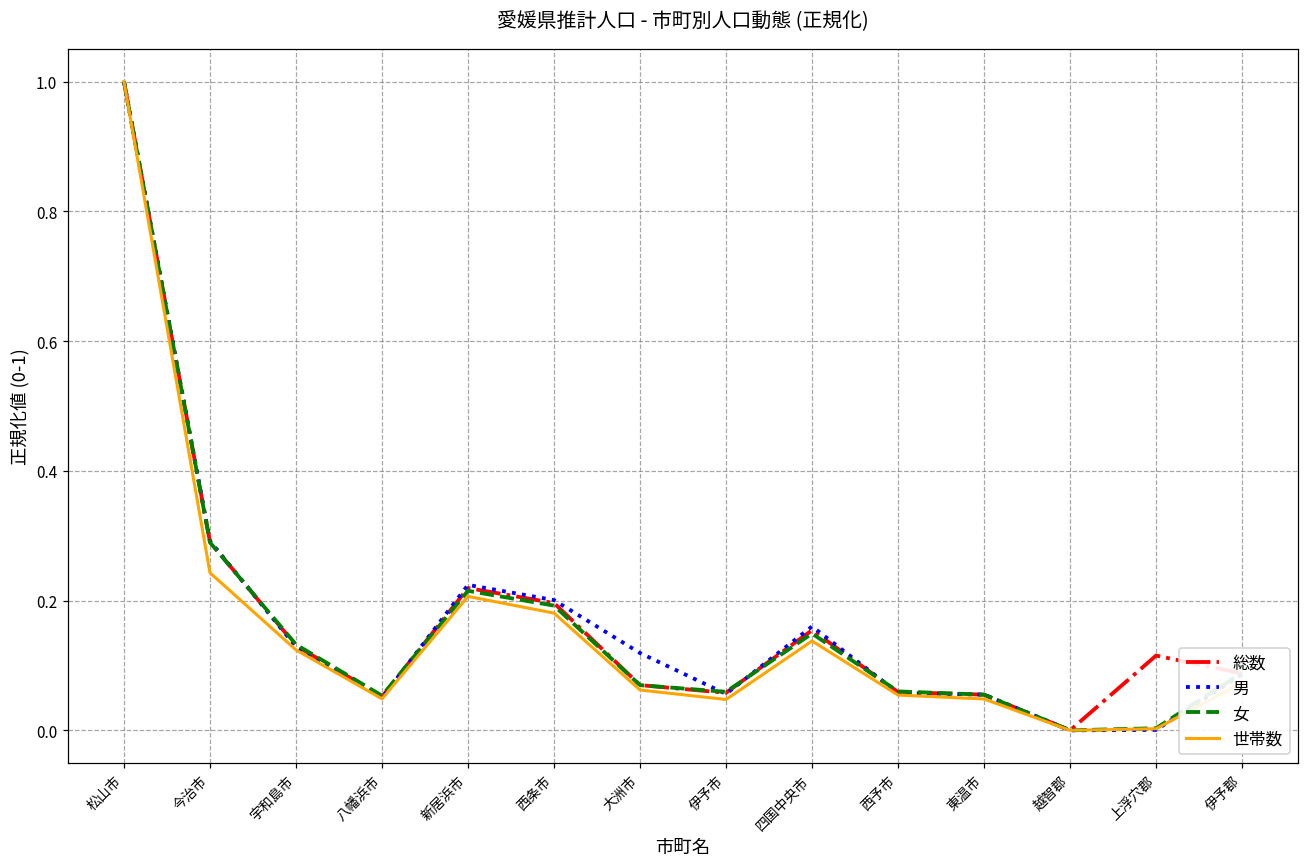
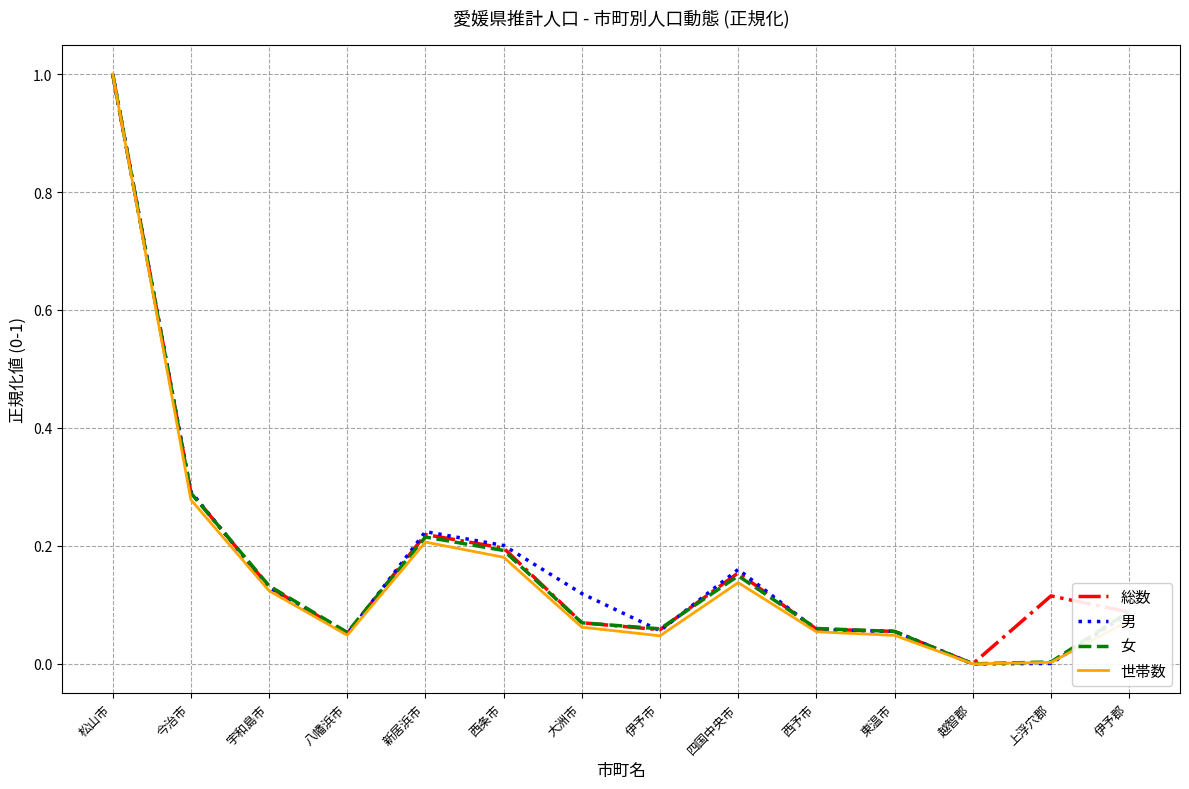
  {
    "総数": {
      "四国中央市": 0.15,
      "上浮穴郡": 0.12
    },
    "男": {
      "新居浜市": 0.22,
      "西条市": 0.20,
      "大洲市": 0.12,
      "四国中央市": 0.16
    },
    "女": {
      "四国中央市": 0.15
    },
    "世帯数": {
-     "今治市": 0.24,
+     "今治市": 0.28,
      "宇和島市": 0.12,
      "新居浜市": 0.21,
      "西条市": 0.18,
      "大洲市": 0.06,
      "伊予市": 0.05,
      "四国中央市": 0.14,
      "東温市": 0.05
    }
  }
